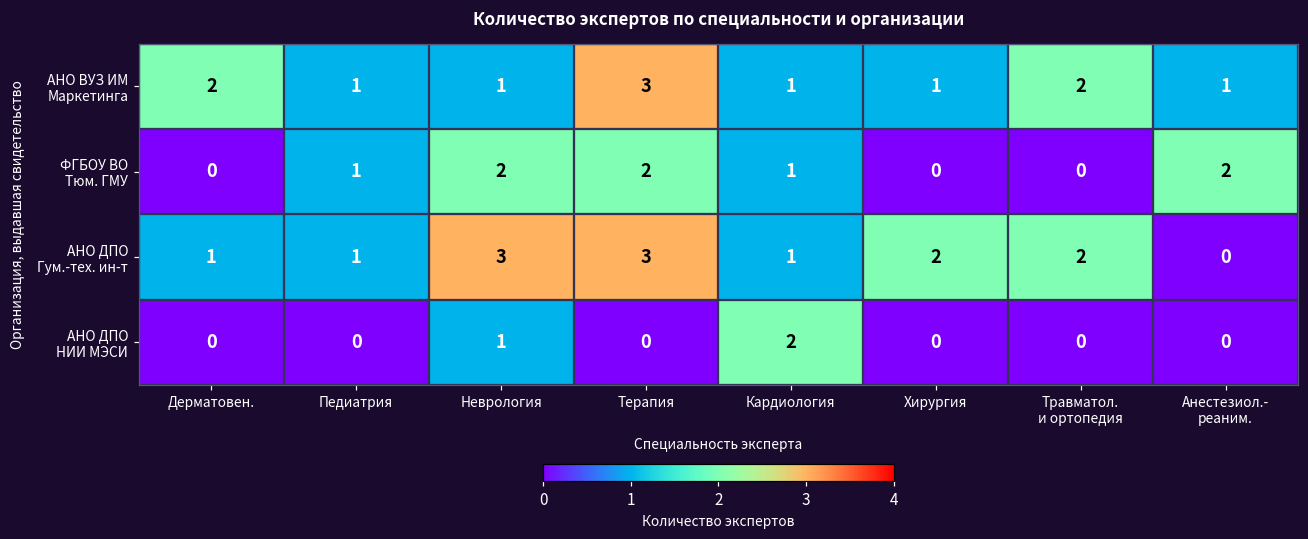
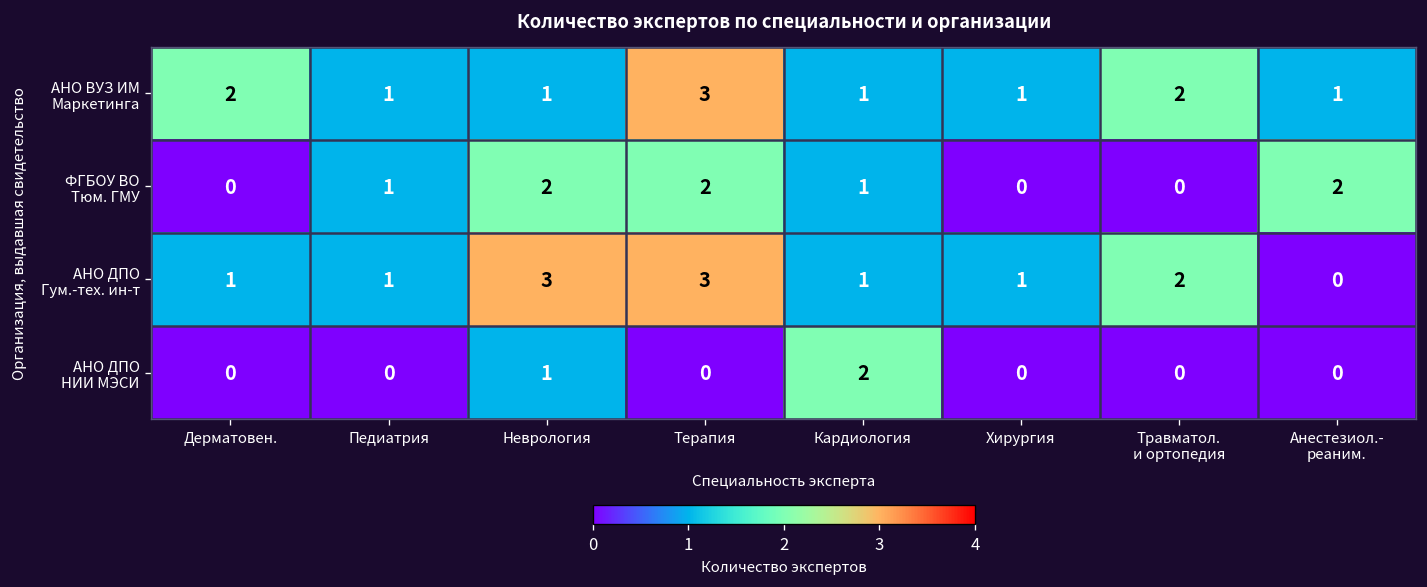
  {
    "АНО ВУЗ ИМ Маркетинга": {
      "Дерматовен.": 2,
      "Педиатрия": 1,
      "Неврология": 1,
      "Терапия": 3,
      "Кардиология": 1,
      "Хирургия": 1,
      "Травматол. и ортопедия": 2,
      "Анестезиол.- реаним.": 1
    },
    "ФГБОУ ВО Тюм. ГМУ": {
      "Дерматовен.": 0,
      "Педиатрия": 1,
      "Неврология": 2,
      "Терапия": 2,
      "Кардиология": 1,
      "Хирургия": 0,
      "Травматол. и ортопедия": 0,
      "Анестезиол.- реаним.": 2
    },
    "АНО ДПО Гум.-тех. ин-т": {
      "Дерматовен.": 1,
      "Педиатрия": 1,
      "Неврология": 3,
      "Терапия": 3,
      "Кардиология": 1,
-     "Хирургия": 2,
+     "Хирургия": 1,
      "Травматол. и ортопедия": 2,
      "Анестезиол.- реаним.": 0
    },
    "АНО ДПО НИИ МЭСИ": {
      "Дерматовен.": 0,
      "Педиатрия": 0,
      "Неврология": 1,
      "Терапия": 0,
      "Кардиология": 2,
      "Хирургия": 0,
      "Травматол. и ортопедия": 0,
      "Анестезиол.- реаним.": 0
    }
  }
